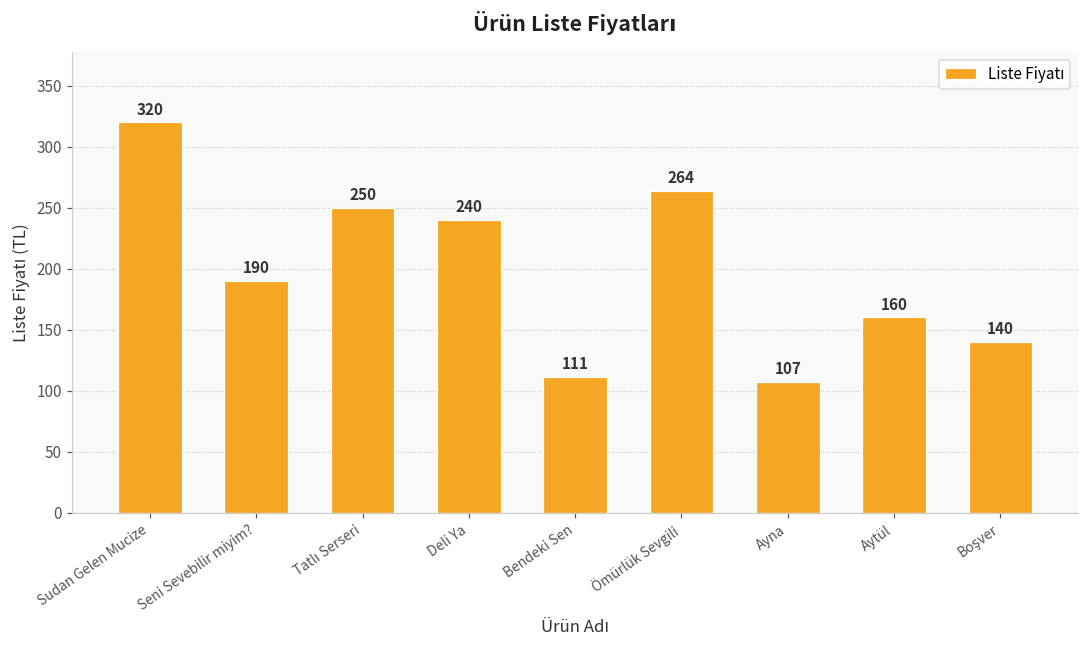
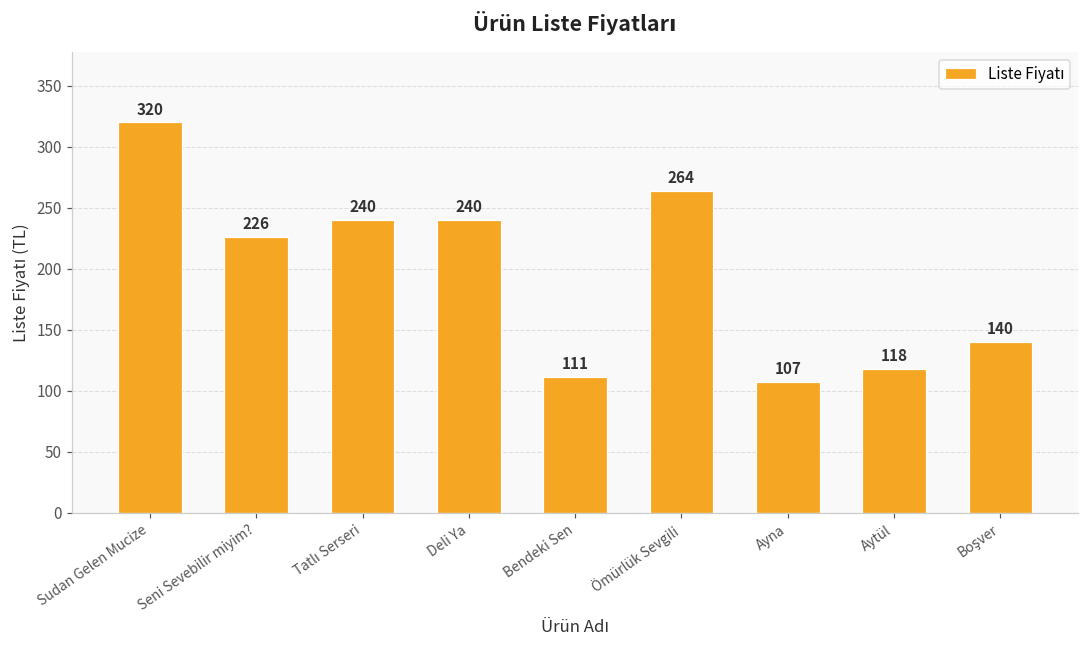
  {
    "Sudan Gelen Mucize": 320,
-   "Seni Sevebilir miyim?": 190,
-   "Tatlı Serseri": 250,
+   "Seni Sevebilir miyim?": 226,
+   "Tatlı Serseri": 240,
    "Deli Ya": 240,
    "Bendeki Sen": 111,
    "Ömürlük Sevgili": 264,
    "Ayna": 107,
-   "Aytül": 160,
+   "Aytül": 118,
    "Boşver": 140
  }
